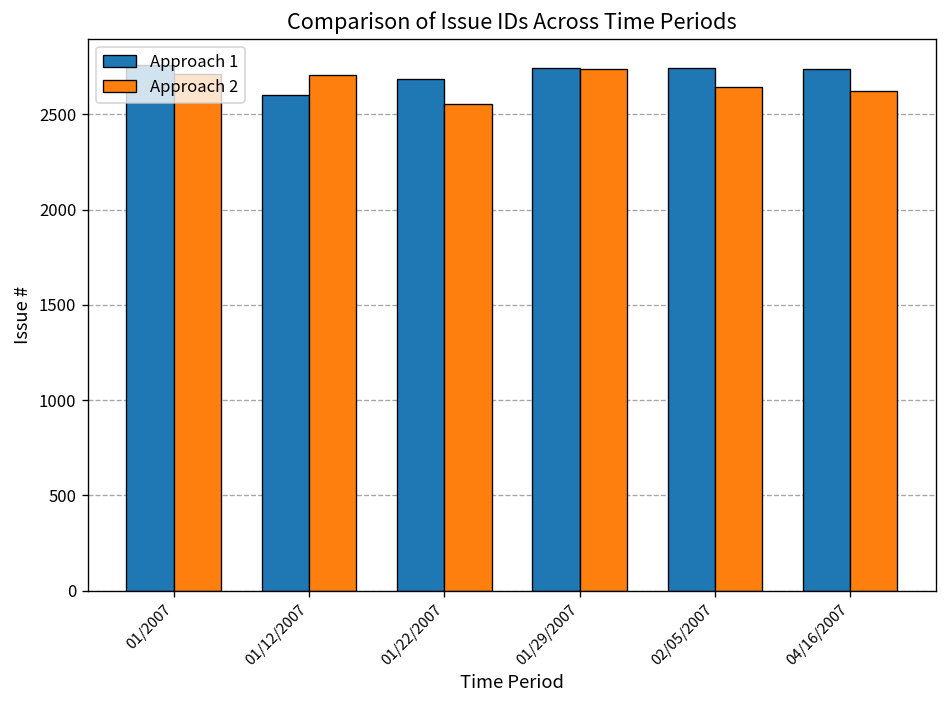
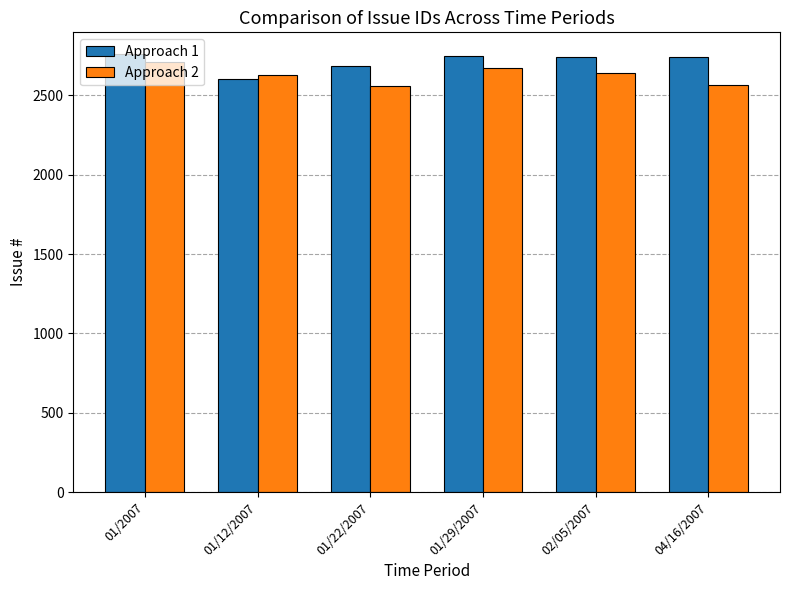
  {
    "Approach 1": {
      "01/12/2007": 2600,
      "01/22/2007": 2690,
      "01/29/2007": 2750,
      "02/05/2007": 2740,
      "04/16/2007": 2740
    },
    "Approach 2": {
-     "01/12/2007": 2710,
+     "01/12/2007": 2630,
      "01/22/2007": 2560,
-     "01/29/2007": 2740,
+     "01/29/2007": 2670,
      "02/05/2007": 2640,
-     "04/16/2007": 2620
+     "04/16/2007": 2570
    }
  }
